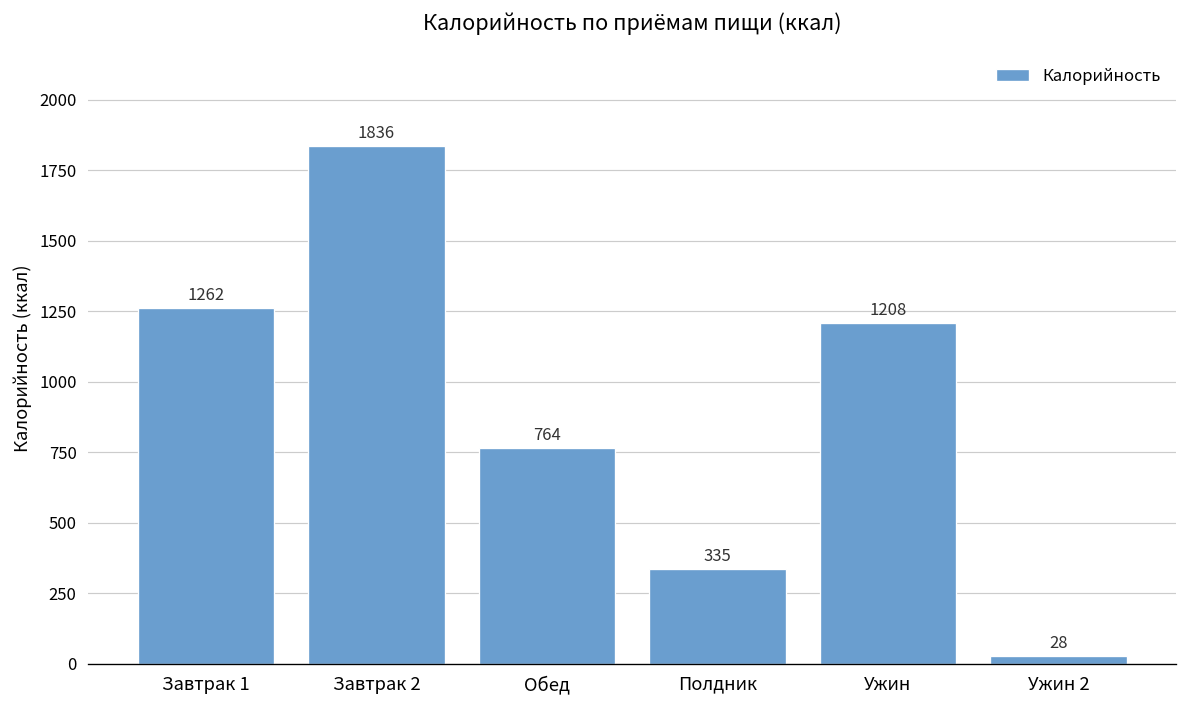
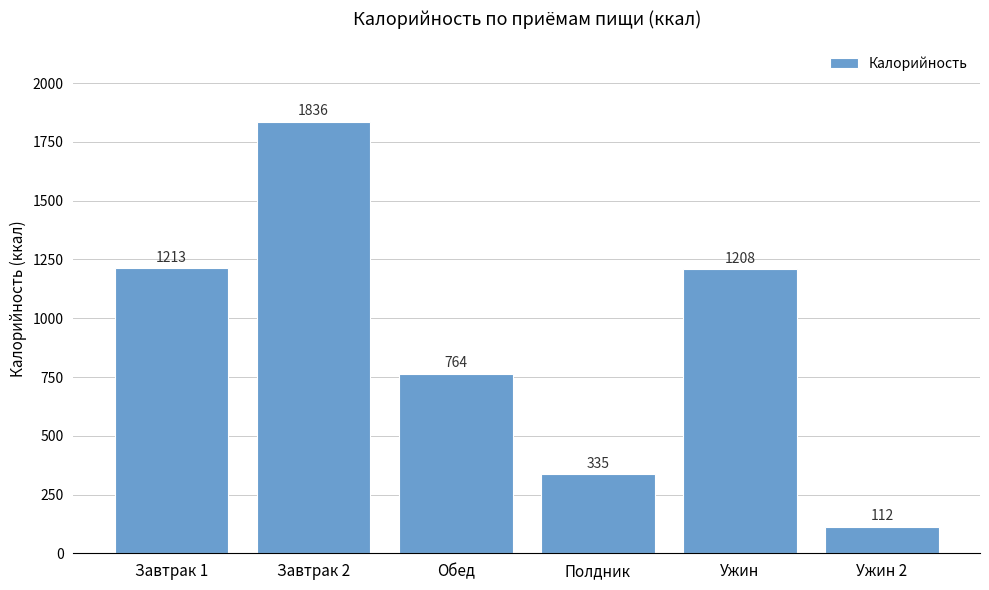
  {
-   "Завтрак 1": 1262,
+   "Завтрак 1": 1213,
    "Завтрак 2": 1836,
    "Обед": 764,
    "Полдник": 335,
    "Ужин": 1208,
-   "Ужин 2": 28
+   "Ужин 2": 112
  }
